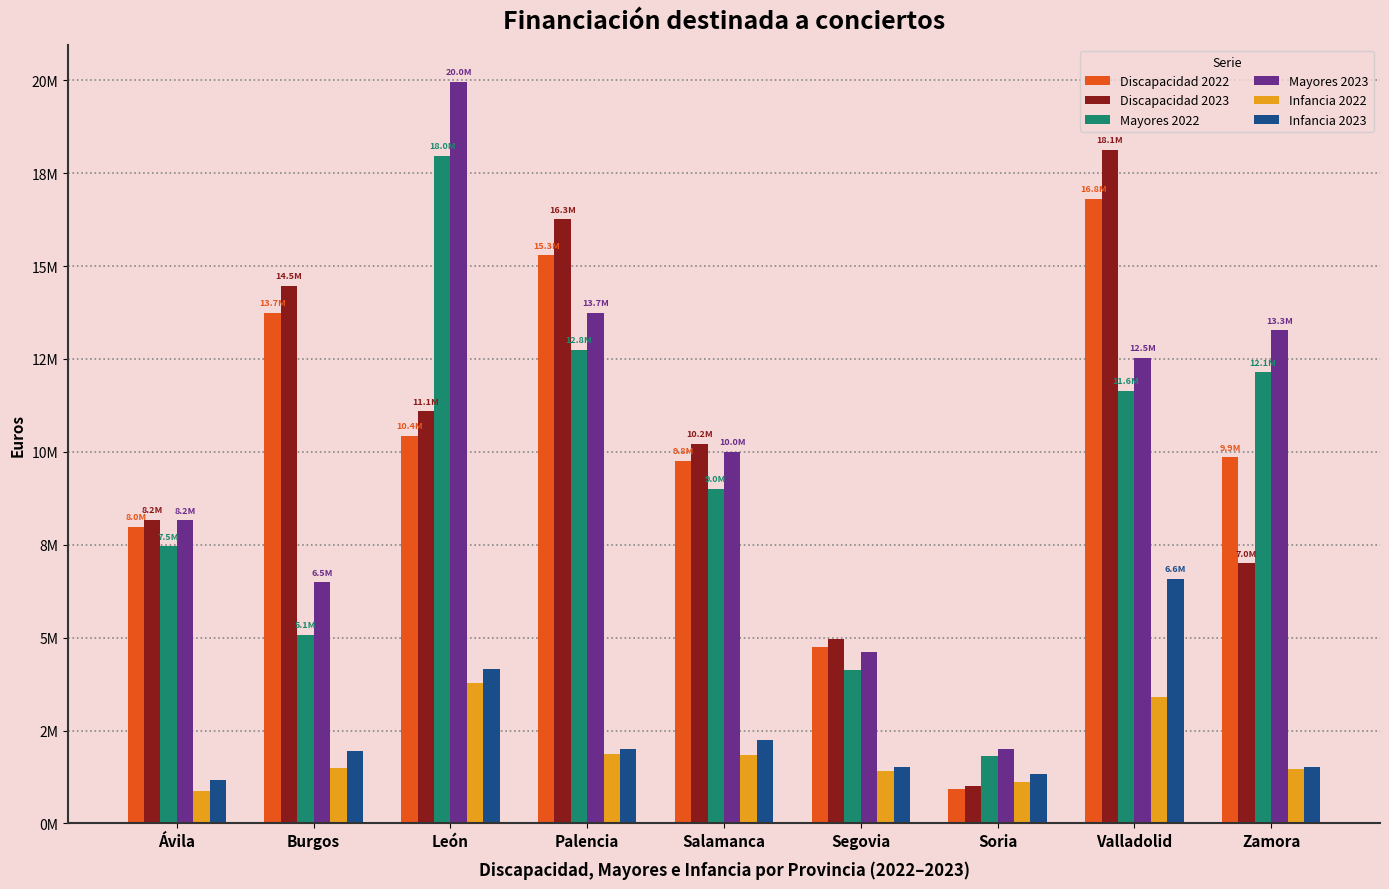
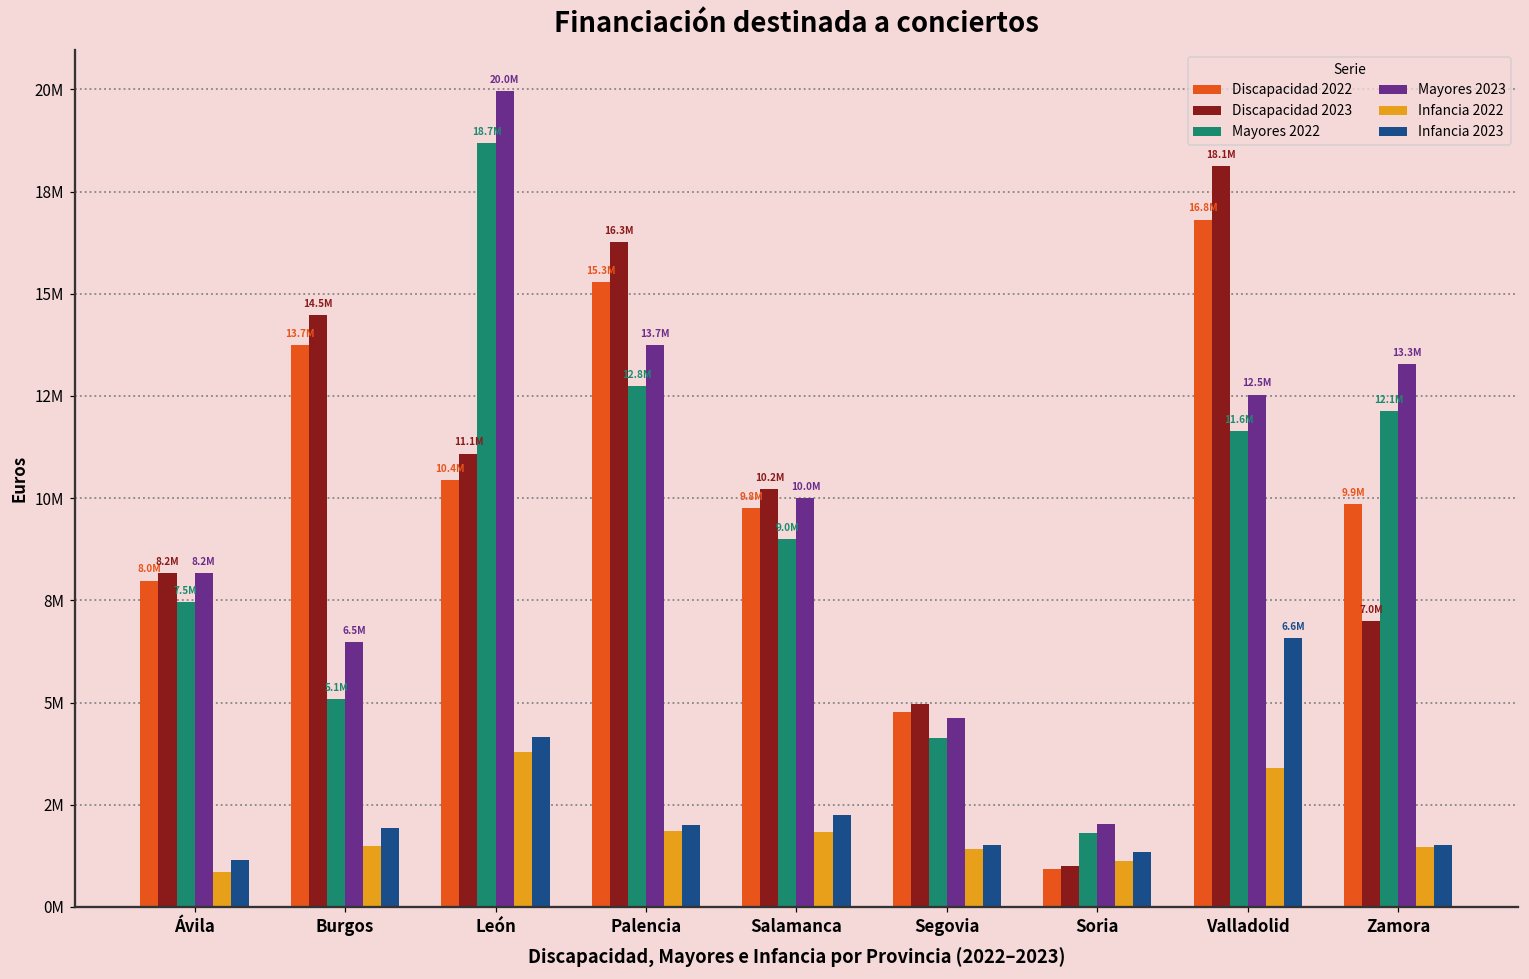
  {
    "Discapacidad 2022": {
      "Ávila": "8.0M",
      "Burgos": "13.7M",
      "León": "10.4M",
      "Palencia": "15.3M",
      "Salamanca": "9.8M",
      "Valladolid": "16.8M",
      "Zamora": "9.9M"
    },
    "Discapacidad 2023": {
      "Ávila": "8.2M",
      "Burgos": "14.5M",
      "León": "11.1M",
      "Palencia": "16.3M",
      "Salamanca": "10.2M",
      "Valladolid": "18.1M",
      "Zamora": "7.0M"
    },
    "Mayores 2022": {
      "Ávila": "7.5M",
      "Burgos": "5.1M",
-     "León": "18.0M",
+     "León": "18.7M",
      "Palencia": "12.8M",
      "Salamanca": "9.0M",
      "Valladolid": "11.6M",
      "Zamora": "12.1M"
    },
    "Mayores 2023": {
      "Ávila": "8.2M",
      "Burgos": "6.5M",
      "León": "20.0M",
      "Palencia": "13.7M",
      "Salamanca": "10.0M",
      "Valladolid": "12.5M",
      "Zamora": "13.3M"
    },
    "Infancia 2023": {
      "Valladolid": "6.6M"
    }
  }
